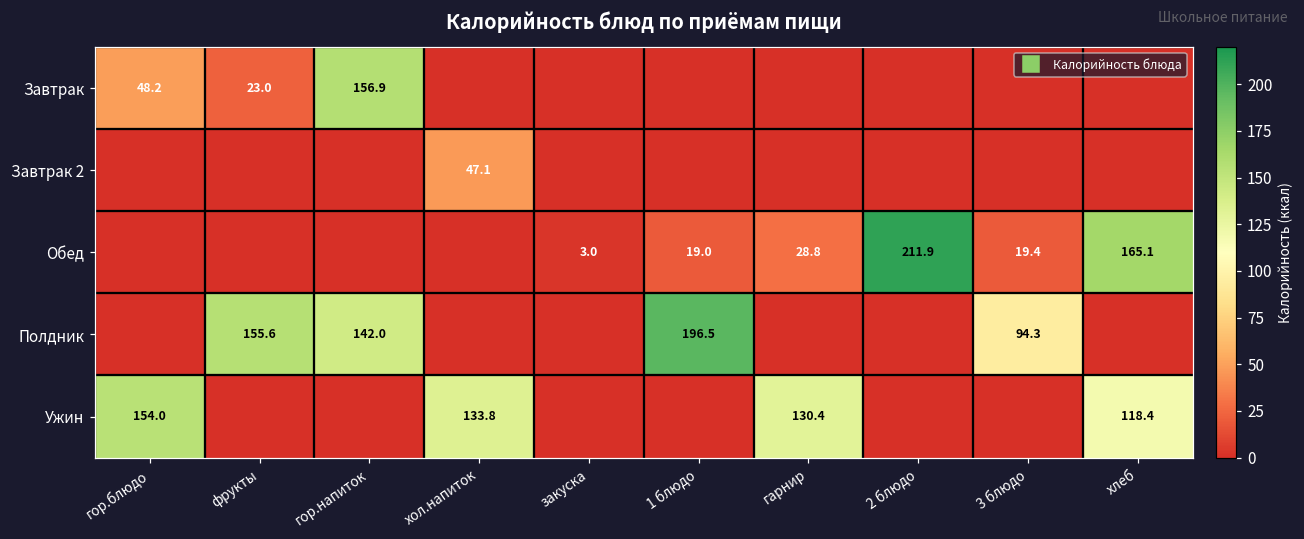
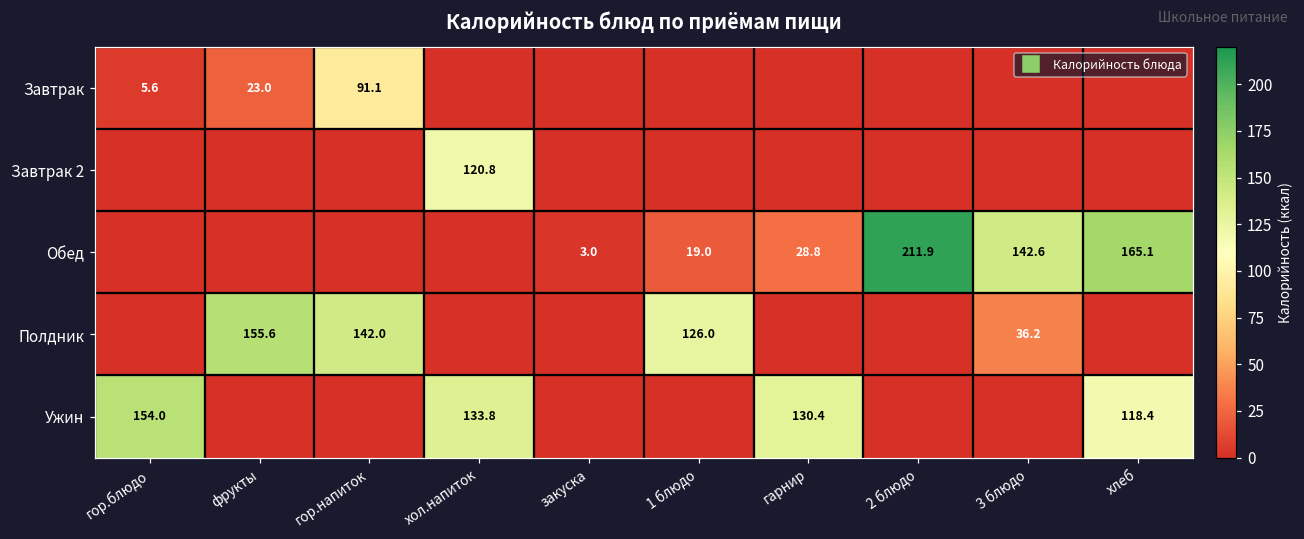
  {
    "Завтрак": {
-     "гор.блюдо": 48.2,
+     "гор.блюдо": 5.6,
      "фрукты": 23.0,
-     "гор.напиток": 156.9
+     "гор.напиток": 91.1
    },
    "Завтрак 2": {
-     "хол.напиток": 47.1
+     "хол.напиток": 120.8
    },
    "Обед": {
      "закуска": 3.0,
      "1 блюдо": 19.0,
      "гарнир": 28.8,
      "2 блюдо": 211.9,
-     "3 блюдо": 19.4,
+     "3 блюдо": 142.6,
      "хлеб": 165.1
    },
    "Полдник": {
      "фрукты": 155.6,
      "гор.напиток": 142.0,
-     "1 блюдо": 196.5,
-     "3 блюдо": 94.3
+     "1 блюдо": 126.0,
+     "3 блюдо": 36.2
    },
    "Ужин": {
      "гор.блюдо": 154.0,
      "хол.напиток": 133.8,
      "гарнир": 130.4,
      "хлеб": 118.4
    }
  }
